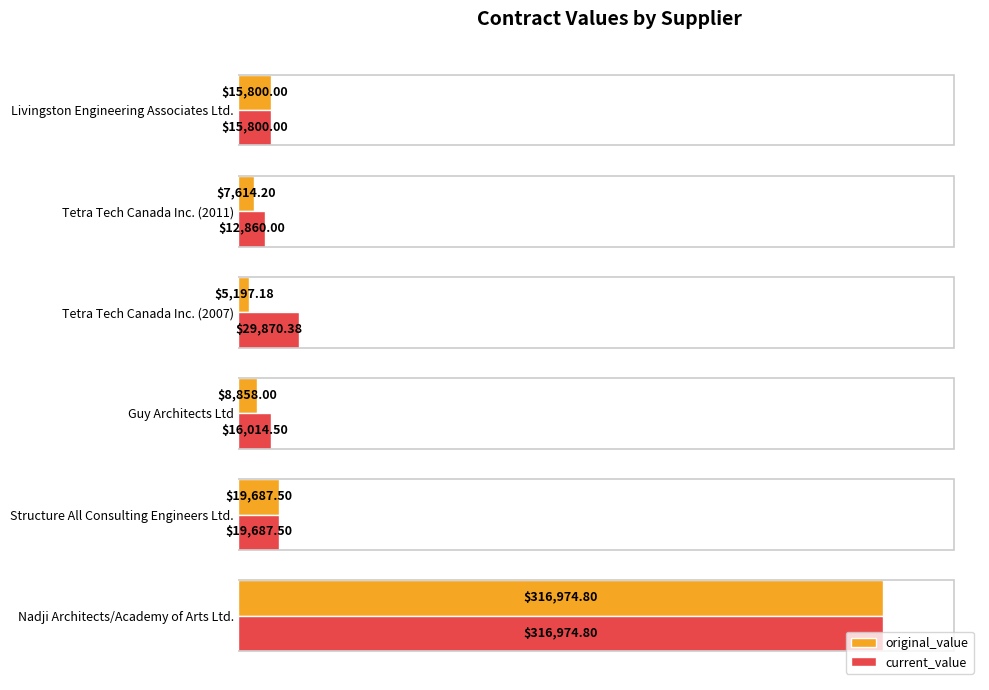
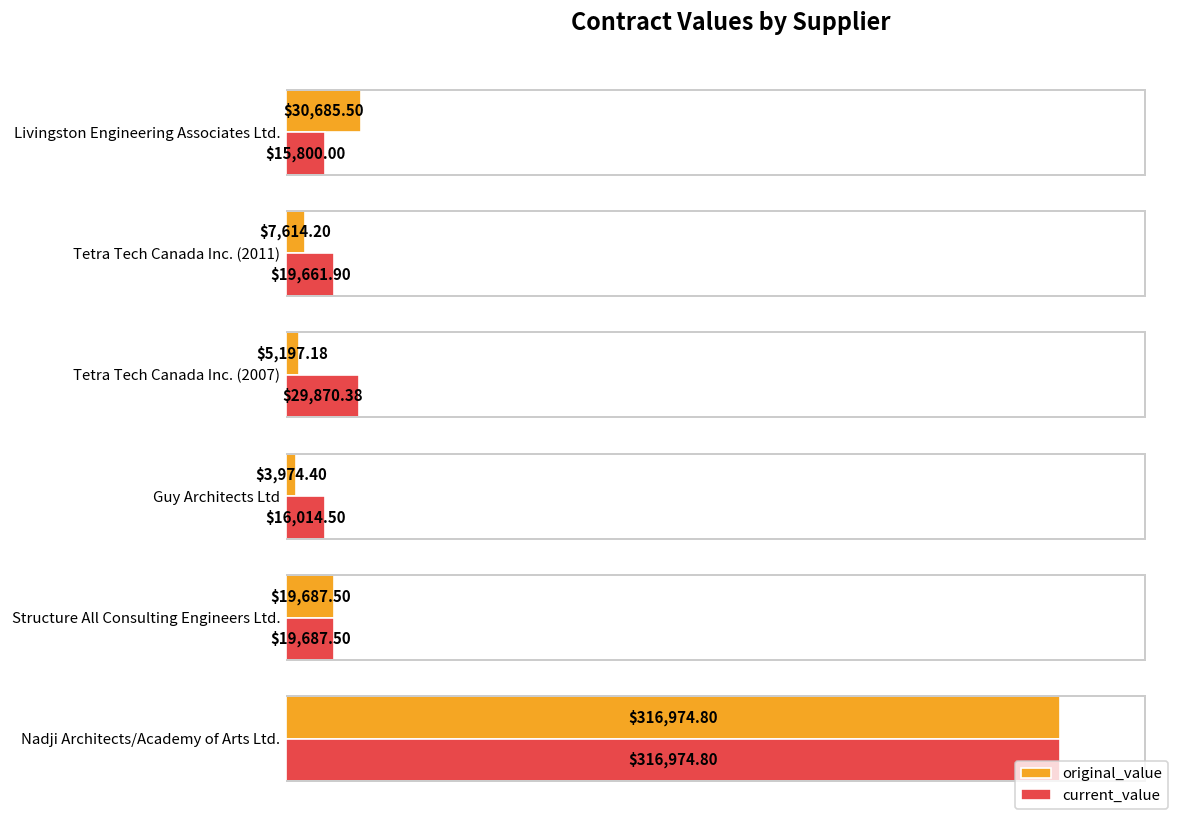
  {
    "original_value": {
-     "Livingston Engineering Associates Ltd.": "$15,800.00",
+     "Livingston Engineering Associates Ltd.": "$30,685.50",
      "Tetra Tech Canada Inc. (2011)": "$7,614.20",
      "Tetra Tech Canada Inc. (2007)": "$5,197.18",
-     "Guy Architects Ltd": "$8,858.00",
+     "Guy Architects Ltd": "$3,974.40",
      "Structure All Consulting Engineers Ltd.": "$19,687.50",
      "Nadji Architects/Academy of Arts Ltd.": "$316,974.80"
    },
    "current_value": {
      "Livingston Engineering Associates Ltd.": "$15,800.00",
-     "Tetra Tech Canada Inc. (2011)": "$12,860.00",
+     "Tetra Tech Canada Inc. (2011)": "$19,661.90",
      "Tetra Tech Canada Inc. (2007)": "$29,870.38",
      "Guy Architects Ltd": "$16,014.50",
      "Structure All Consulting Engineers Ltd.": "$19,687.50"
    }
  }
